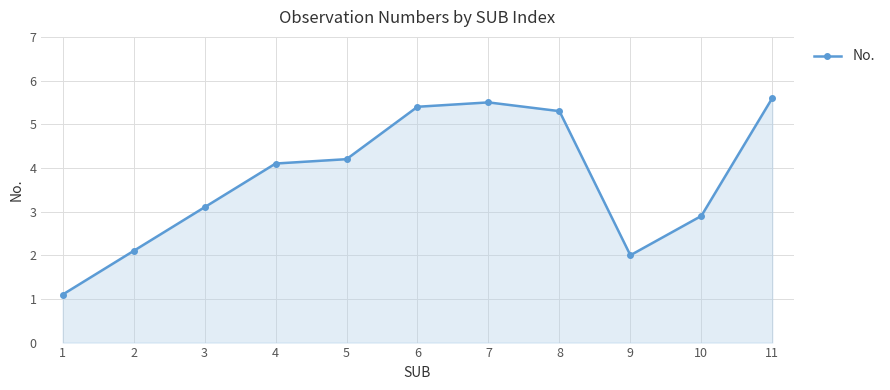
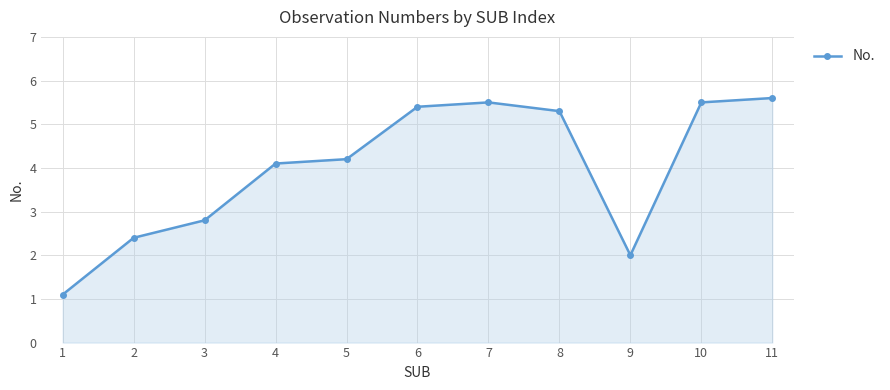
  {
    "1": 1.1,
-   "2": 2.1,
-   "3": 3.1,
+   "2": 2.4,
+   "3": 2.8,
    "4": 4.1,
    "5": 4.2,
    "6": 5.4,
    "7": 5.5,
    "8": 5.3,
    "9": 2.0,
-   "10": 2.9,
+   "10": 5.5,
    "11": 5.6
  }
